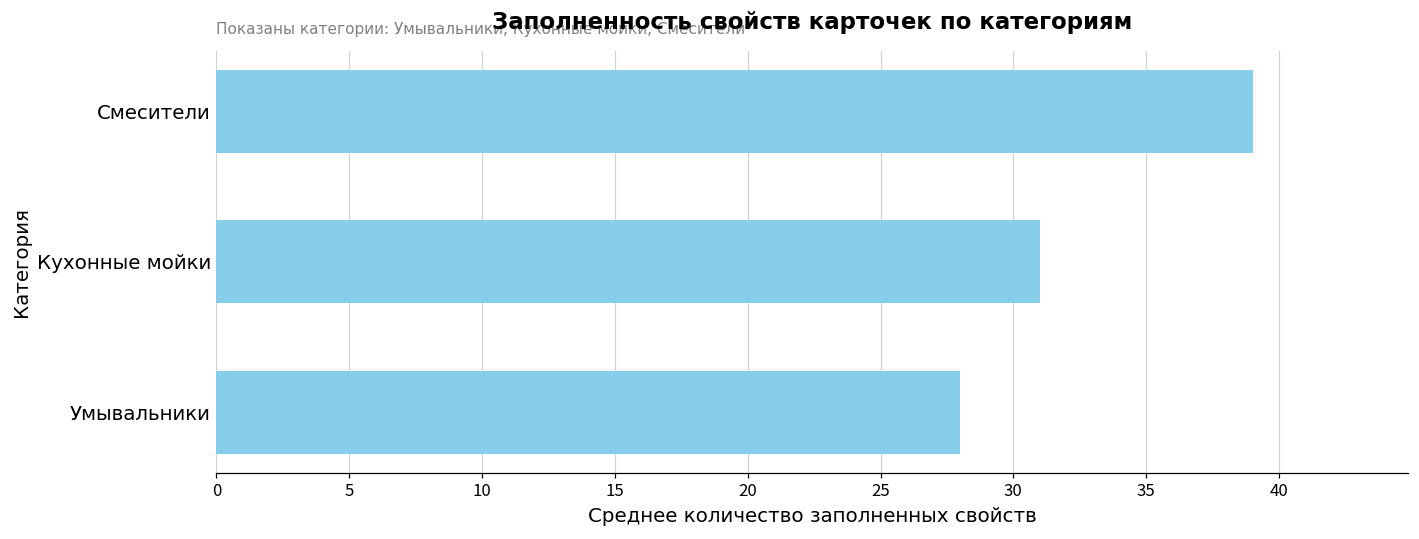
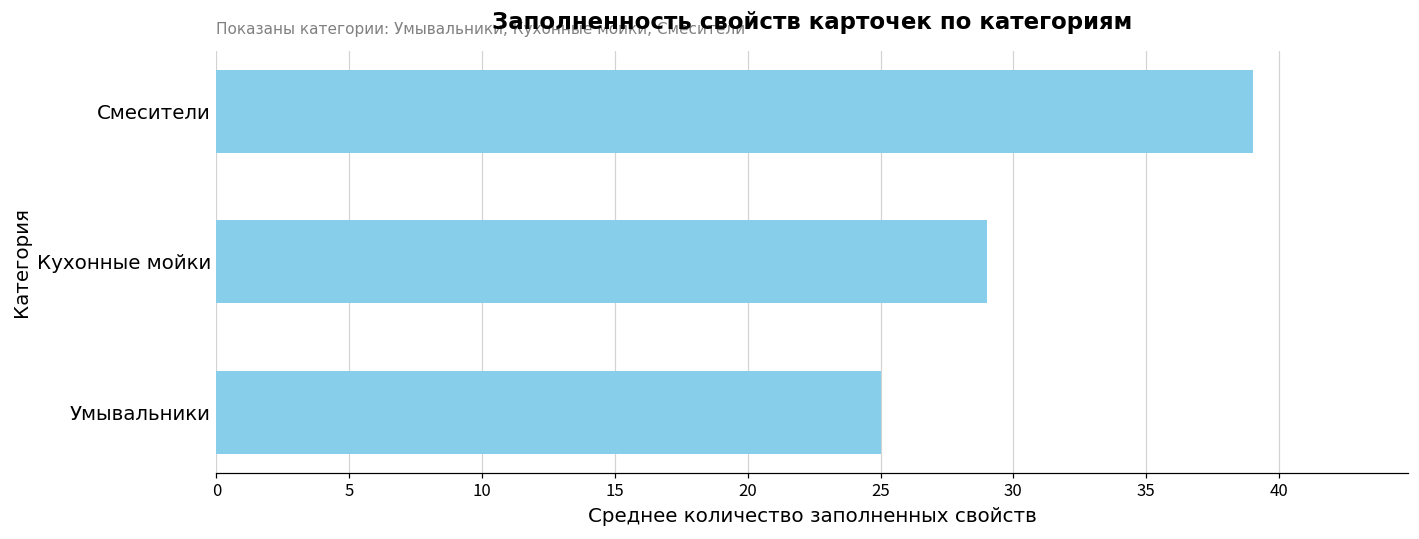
  {
    "Смесители": 39,
-   "Кухонные мойки": 31,
-   "Умывальники": 28
+   "Кухонные мойки": 29,
+   "Умывальники": 25
  }
